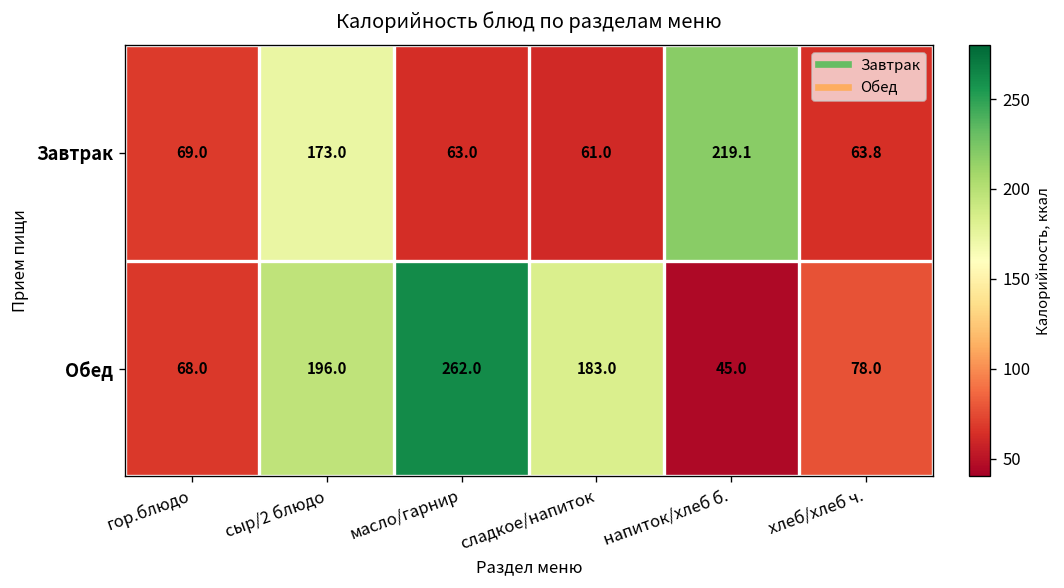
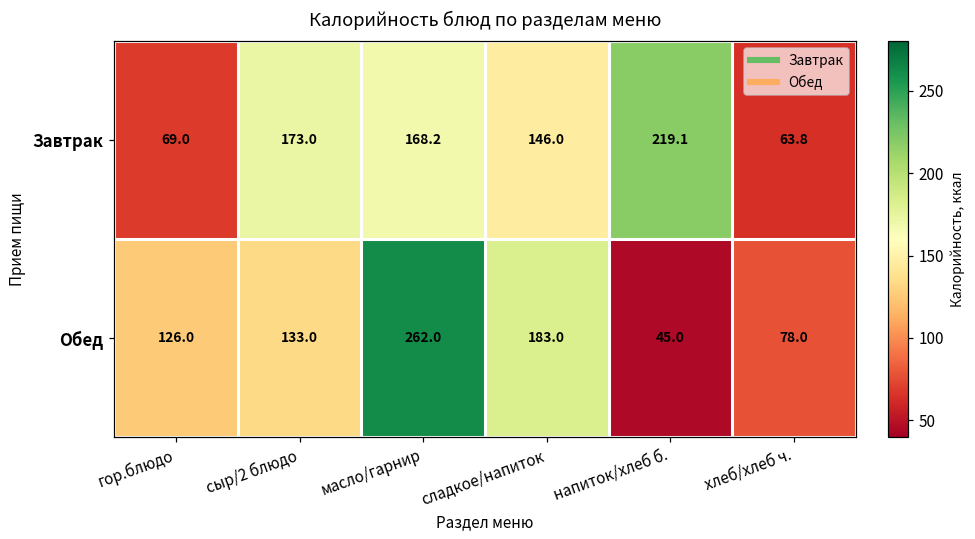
  {
    "Завтрак": {
      "гор.блюдо": 69.0,
      "сыр/2 блюдо": 173.0,
-     "масло/гарнир": 63.0,
-     "сладкое/напиток": 61.0,
+     "масло/гарнир": 168.2,
+     "сладкое/напиток": 146.0,
      "напиток/хлеб б.": 219.1,
      "хлеб/хлеб ч.": 63.8
    },
    "Обед": {
-     "гор.блюдо": 68.0,
-     "сыр/2 блюдо": 196.0,
+     "гор.блюдо": 126.0,
+     "сыр/2 блюдо": 133.0,
      "масло/гарнир": 262.0,
      "сладкое/напиток": 183.0,
      "напиток/хлеб б.": 45.0,
      "хлеб/хлеб ч.": 78.0
    }
  }
